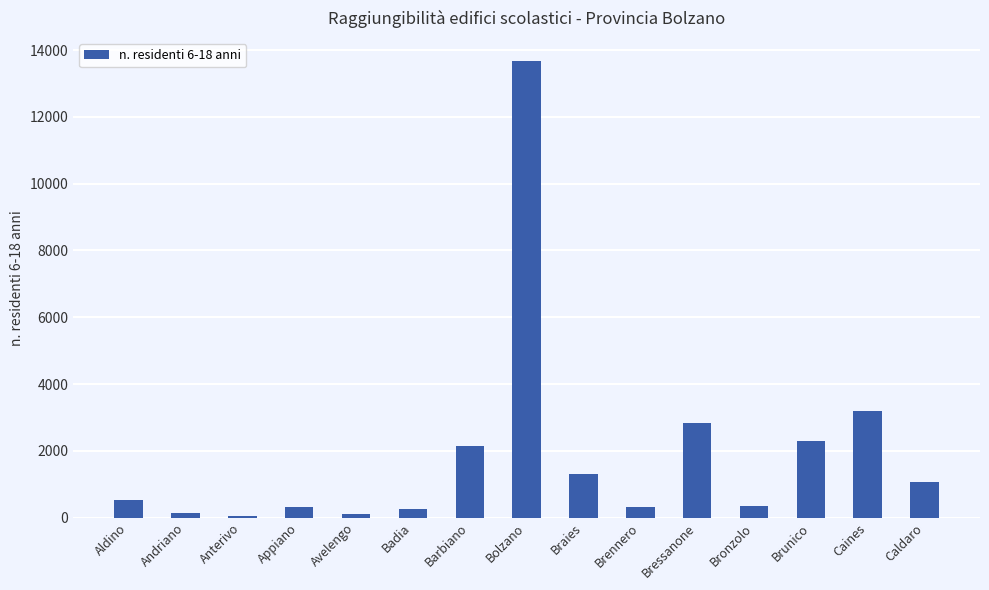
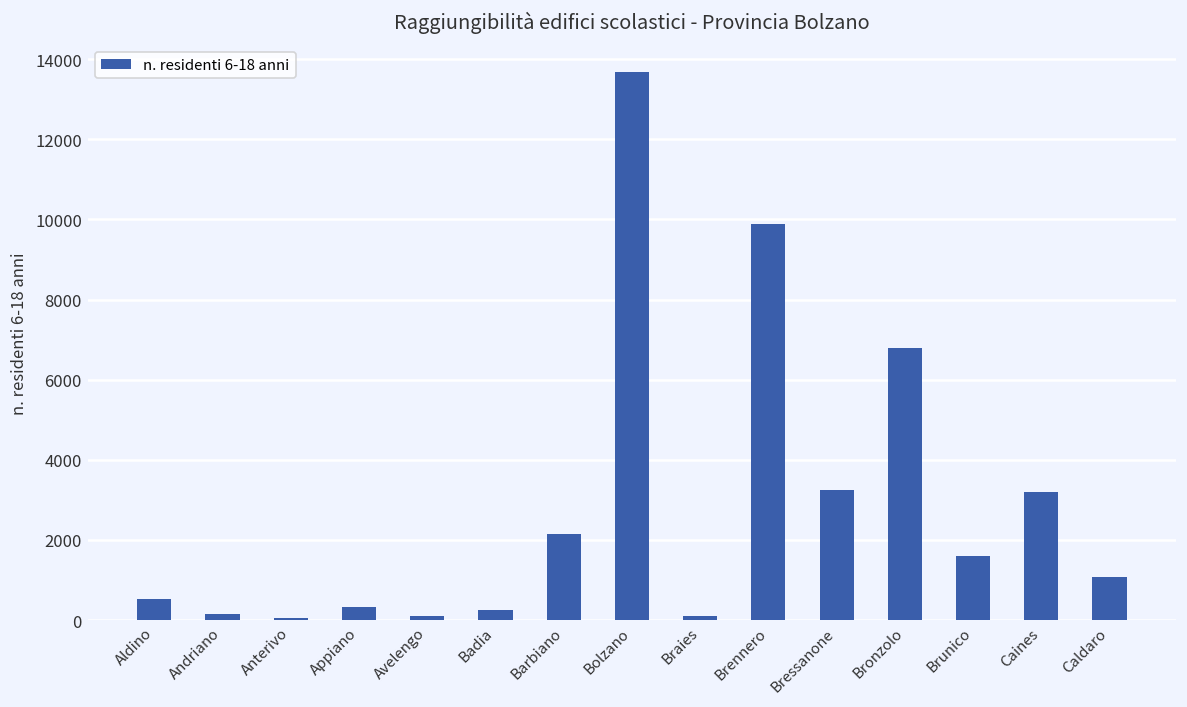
  {
    "Aldino": 500,
    "Andriano": 100,
    "Appiano": 300,
    "Avelengo": 100,
    "Badia": 300,
    "Barbiano": 2200,
    "Bolzano": 13700,
-   "Braies": 1300,
-   "Brennero": 300,
-   "Bressanone": 2800,
-   "Bronzolo": 400,
-   "Brunico": 2300,
+   "Braies": 100,
+   "Brennero": 9900,
+   "Bressanone": 3200,
+   "Bronzolo": 6800,
+   "Brunico": 1600,
    "Caines": 3200,
    "Caldaro": 1100
  }
